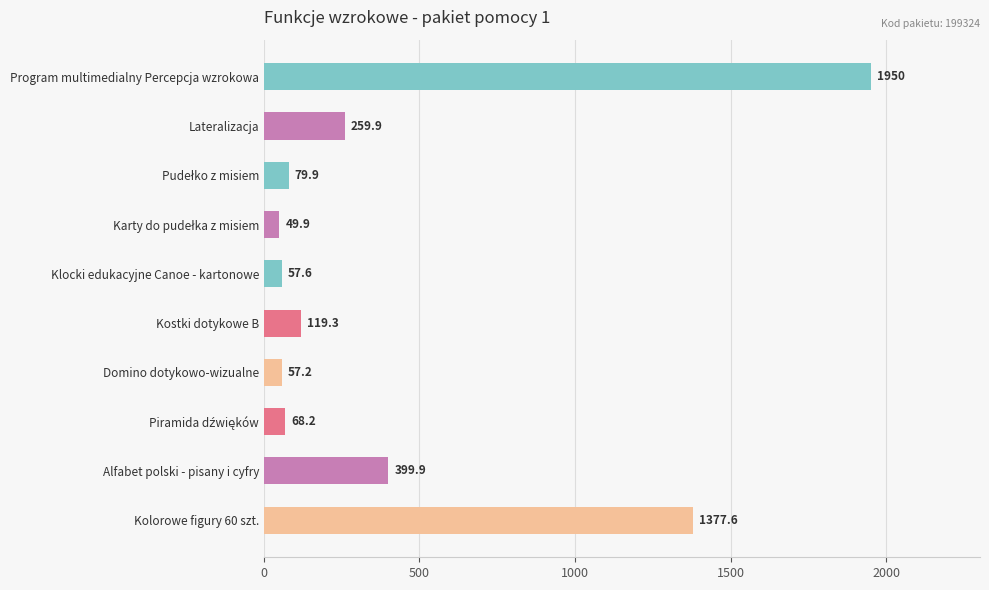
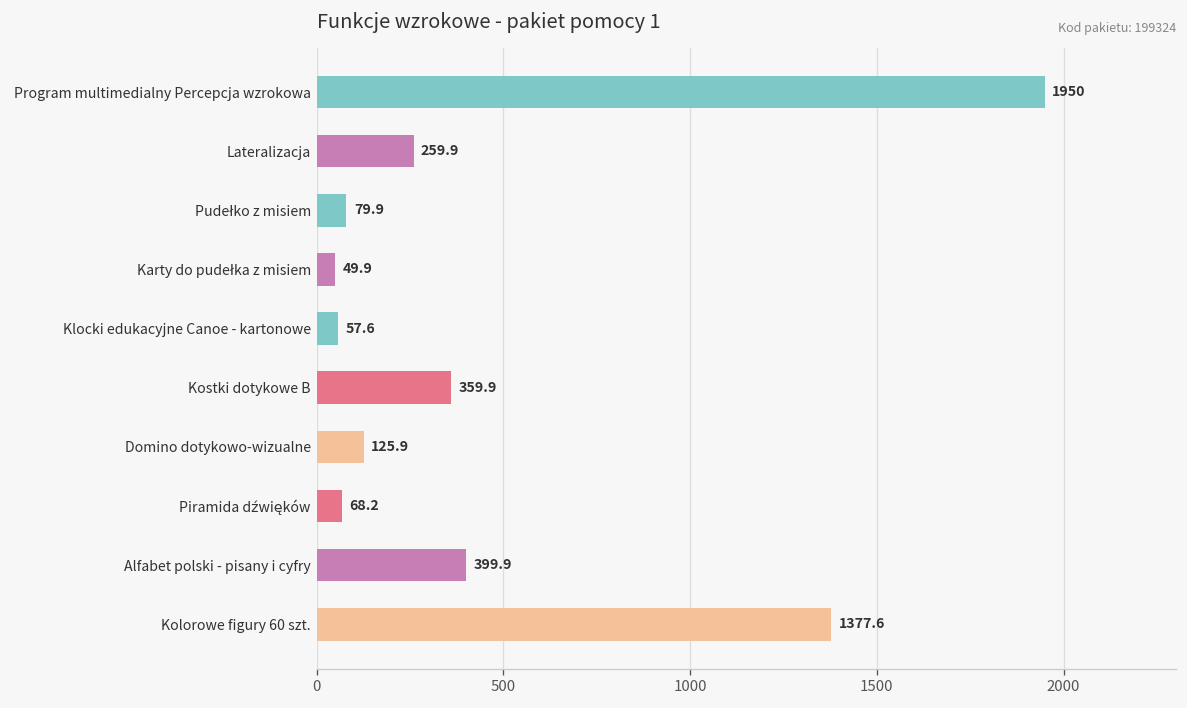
  {
    "Program multimedialny Percepcja wzrokowa": 1950,
    "Lateralizacja": 259.9,
    "Pudełko z misiem": 79.9,
    "Karty do pudełka z misiem": 49.9,
    "Klocki edukacyjne Canoe - kartonowe": 57.6,
-   "Kostki dotykowe B": 119.3,
-   "Domino dotykowo-wizualne": 57.2,
+   "Kostki dotykowe B": 359.9,
+   "Domino dotykowo-wizualne": 125.9,
    "Piramida dźwięków": 68.2,
    "Alfabet polski - pisany i cyfry": 399.9,
    "Kolorowe figury 60 szt.": 1377.6
  }
